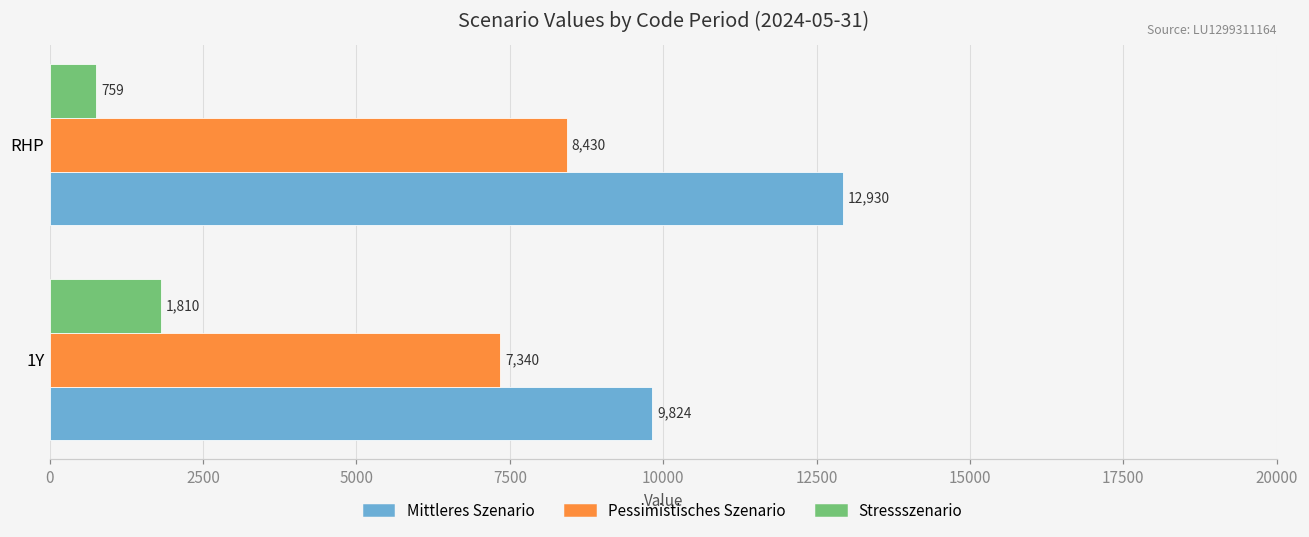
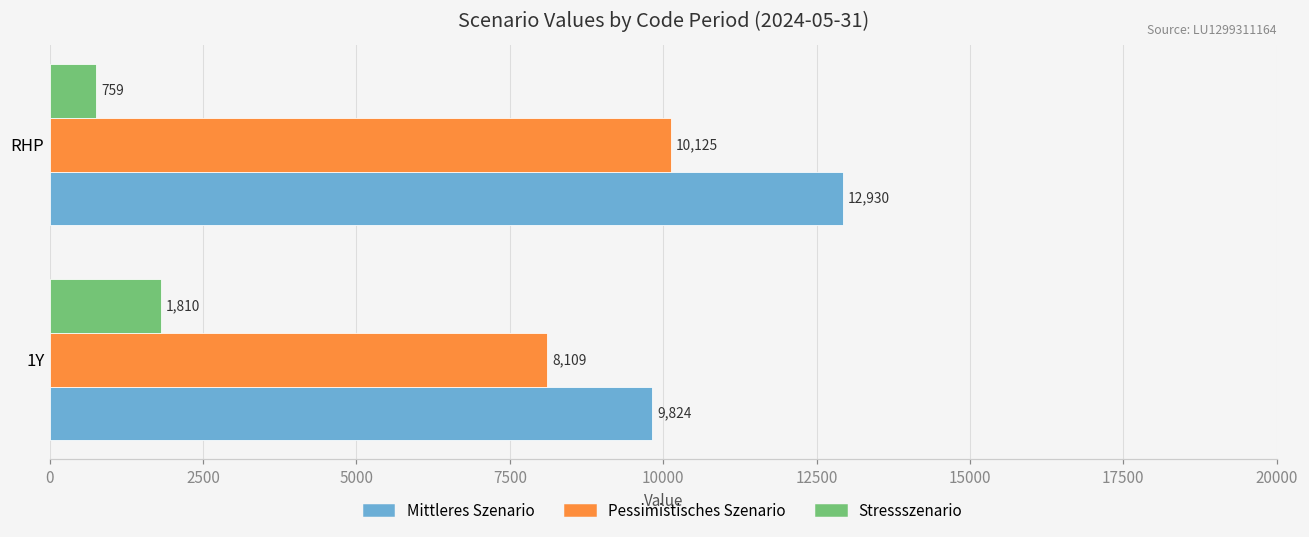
  {
    "Mittleres Szenario": {
      "RHP": "12,930",
      "1Y": "9,824"
    },
    "Pessimistisches Szenario": {
-     "RHP": "8,430",
-     "1Y": "7,340"
+     "RHP": "10,125",
+     "1Y": "8,109"
    },
    "Stressszenario": {
      "RHP": "759",
      "1Y": "1,810"
    }
  }
